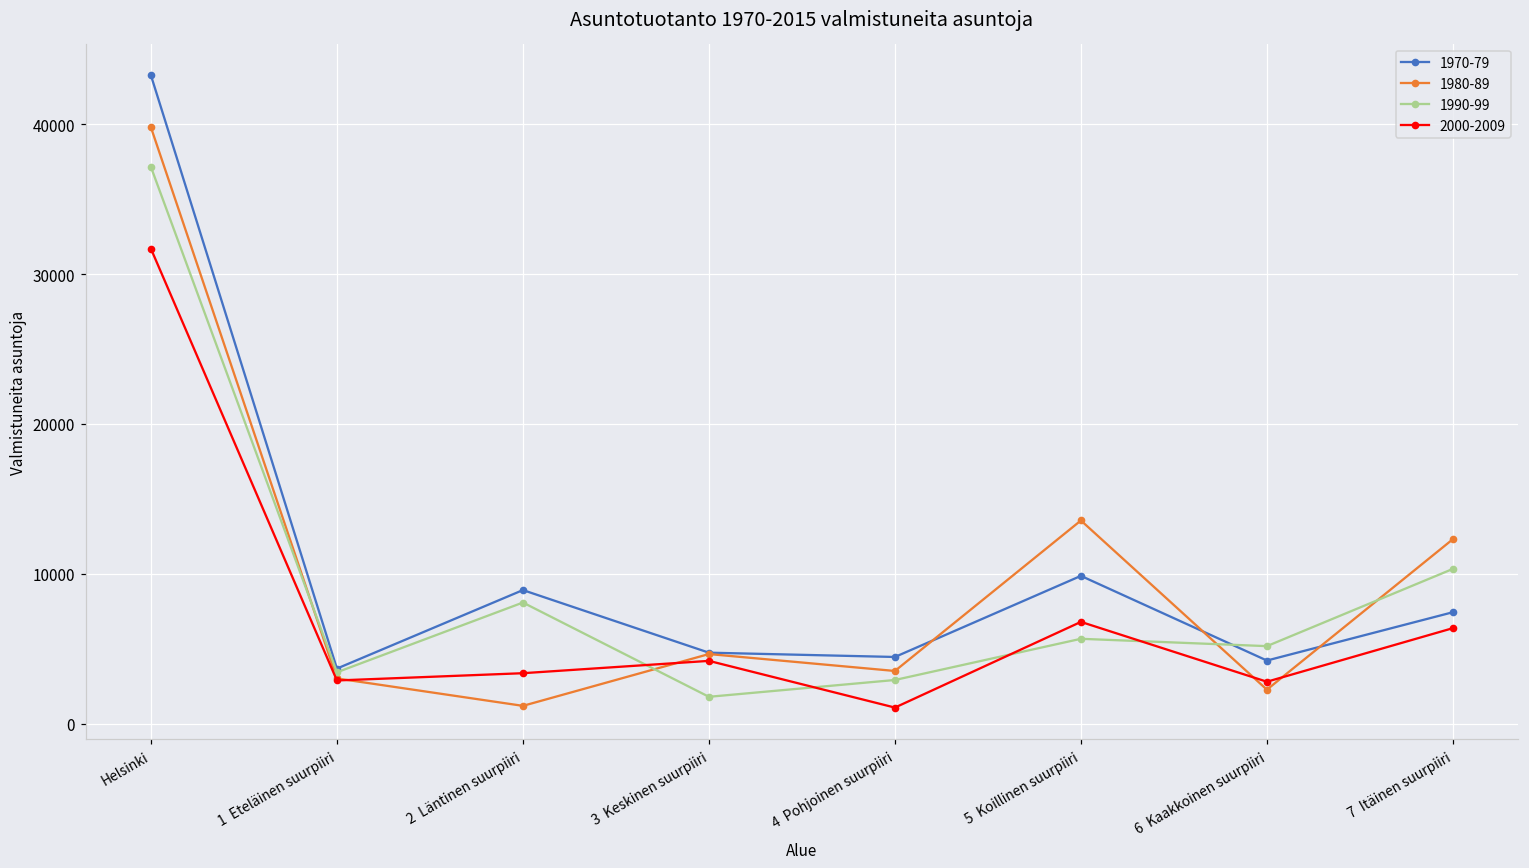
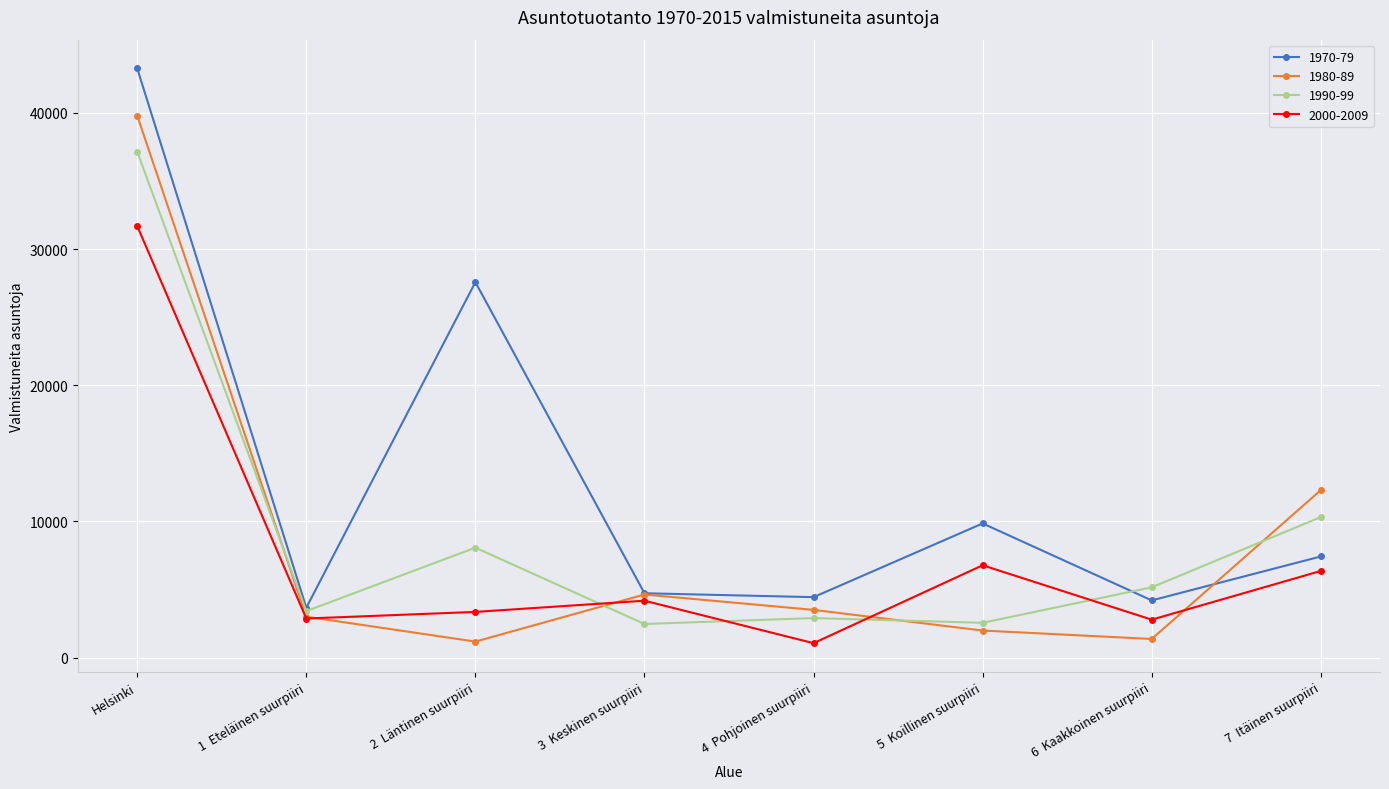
  {
    "1970-79": {
      "Helsinki": 43300,
      "1 Eteläinen suurpiiri": 3700,
-     "2 Läntinen suurpiiri": 8900,
+     "2 Läntinen suurpiiri": 27600,
      "4 Pohjoinen suurpiiri": 4400,
      "5 Koillinen suurpiiri": 9900,
      "6 Kaakkoinen suurpiiri": 4200,
      "7 Itäinen suurpiiri": 7400
    },
    "1980-89": {
      "Helsinki": 39800,
      "2 Läntinen suurpiiri": 1200,
      "4 Pohjoinen suurpiiri": 3500,
-     "5 Koillinen suurpiiri": 13600,
-     "6 Kaakkoinen suurpiiri": 2300,
+     "5 Koillinen suurpiiri": 2000,
+     "6 Kaakkoinen suurpiiri": 1400,
      "7 Itäinen suurpiiri": 12300
    },
    "1990-99": {
      "Helsinki": 37100,
      "1 Eteläinen suurpiiri": 3400,
      "2 Läntinen suurpiiri": 8100,
-     "3 Keskinen suurpiiri": 1800,
+     "3 Keskinen suurpiiri": 2500,
      "4 Pohjoinen suurpiiri": 2900,
-     "5 Koillinen suurpiiri": 5700,
+     "5 Koillinen suurpiiri": 2600,
      "6 Kaakkoinen suurpiiri": 5200,
      "7 Itäinen suurpiiri": 10300
    },
    "2000-2009": {
      "Helsinki": 31700,
      "2 Läntinen suurpiiri": 3400,
      "3 Keskinen suurpiiri": 4200,
      "4 Pohjoinen suurpiiri": 1100,
      "5 Koillinen suurpiiri": 6800,
      "6 Kaakkoinen suurpiiri": 2800,
      "7 Itäinen suurpiiri": 6400
    }
  }
